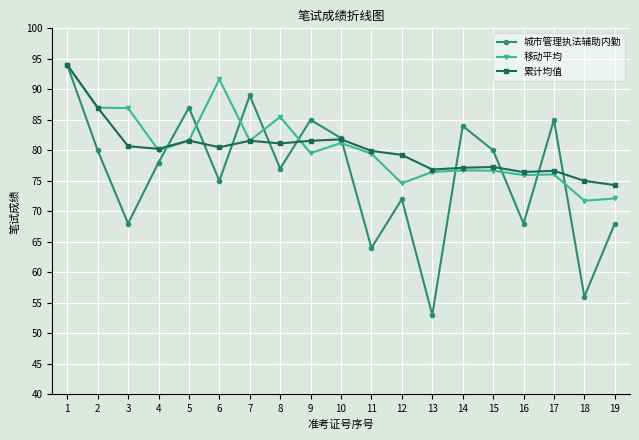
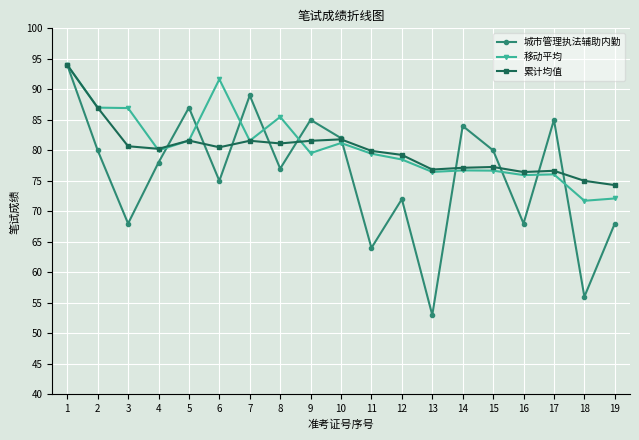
  {
    "移动平均": {
      "3": 87,
      "6": 92,
      "8": 85,
      "9": 80,
      "10": 81,
      "11": 79,
-     "12": 75,
+     "12": 79,
      "14": 77,
      "15": 77,
      "16": 76,
      "17": 76,
      "18": 72,
      "19": 72
    }
  }
